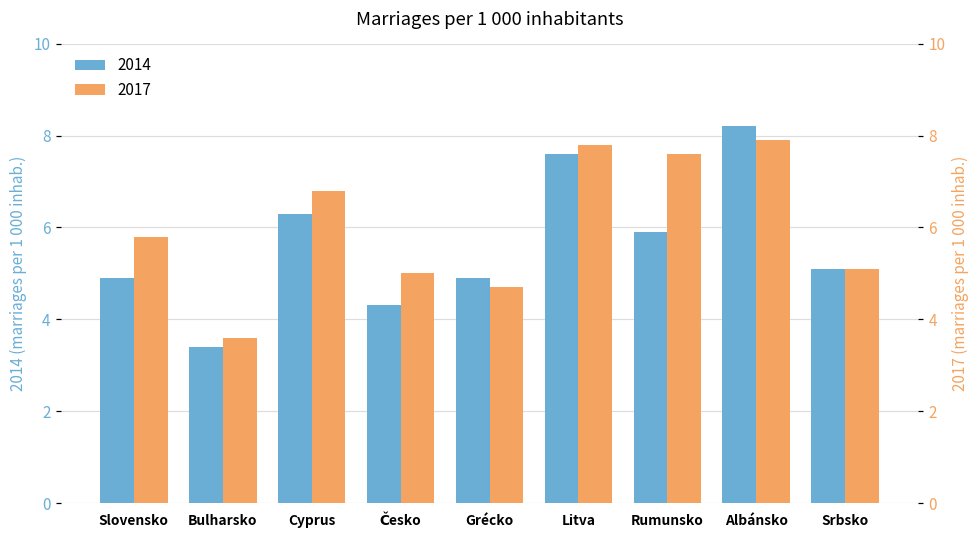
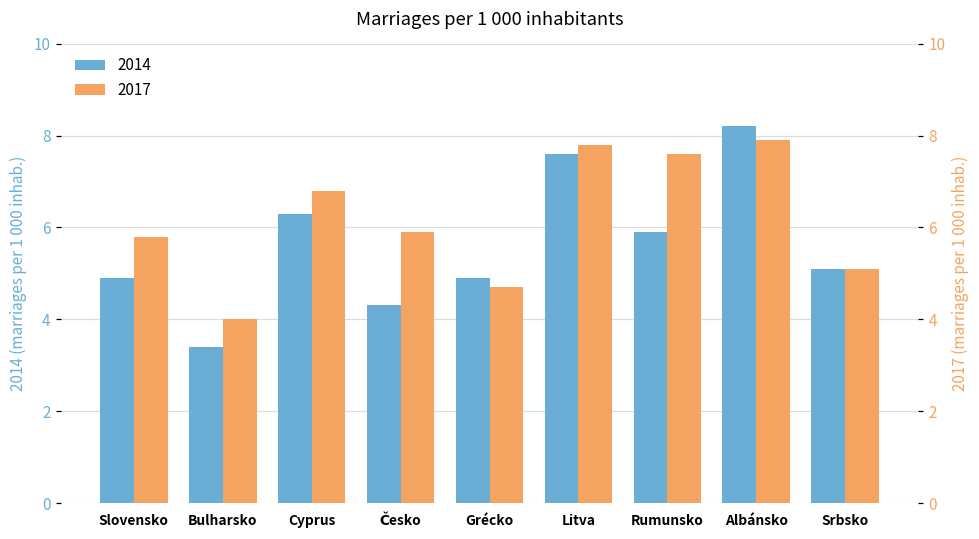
  {
    "2014": {
      "Slovensko": 4.9,
      "Bulharsko": 3.4,
      "Cyprus": 6.3,
      "Česko": 4.3,
      "Grécko": 4.9,
      "Litva": 7.6,
      "Rumunsko": 5.9,
      "Albánsko": 8.2,
      "Srbsko": 5.1
    },
    "2017": {
      "Slovensko": 5.8,
-     "Bulharsko": 3.6,
+     "Bulharsko": 4.0,
      "Cyprus": 6.8,
-     "Česko": 5.0,
+     "Česko": 5.9,
      "Grécko": 4.7,
      "Litva": 7.8,
      "Rumunsko": 7.6,
      "Albánsko": 7.9,
      "Srbsko": 5.1
    }
  }
